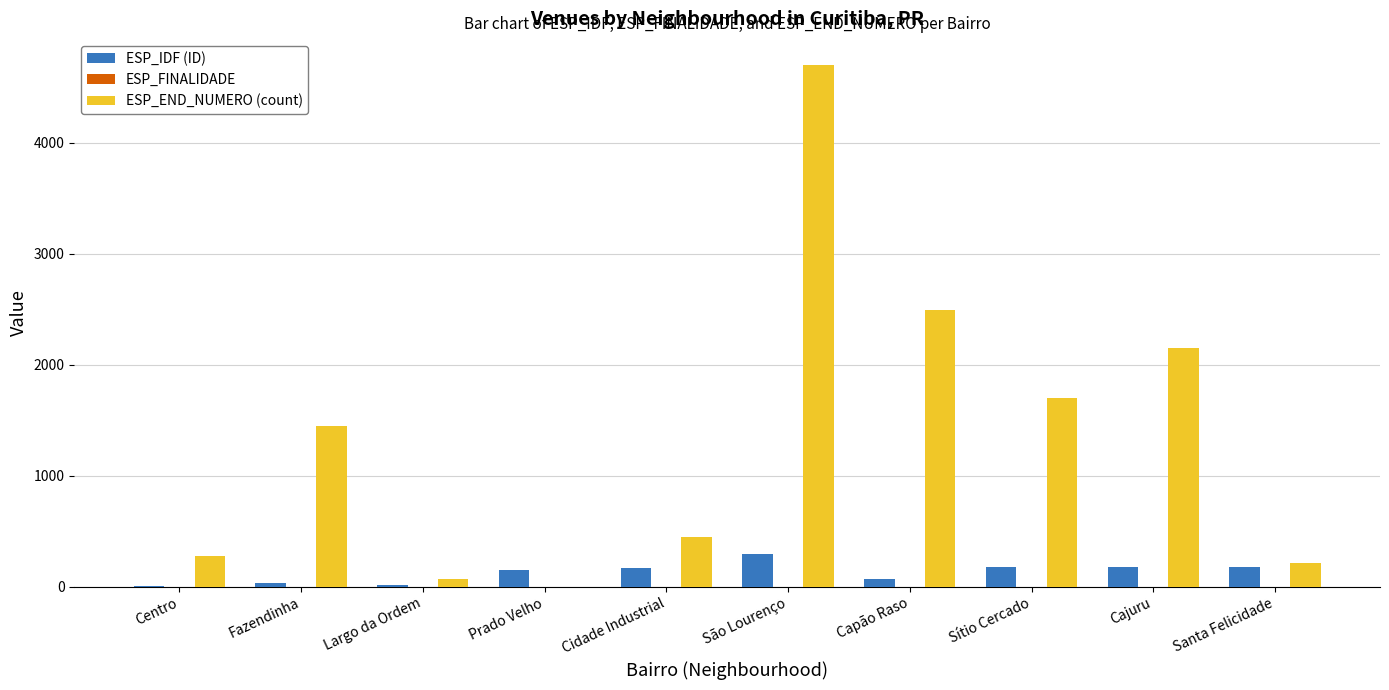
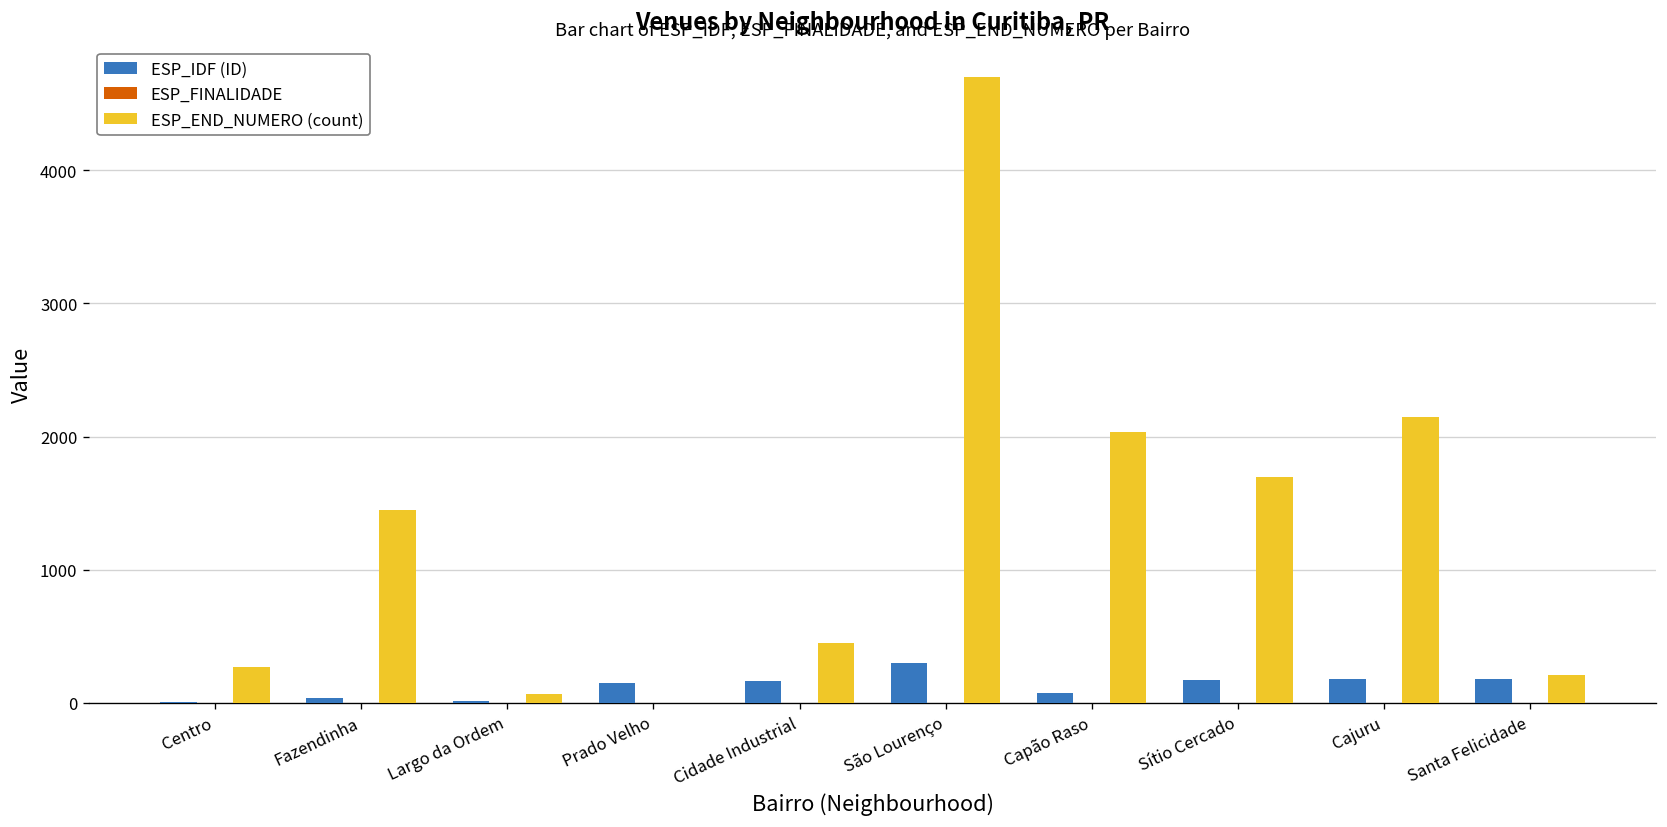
  {
    "ESP_IDF (ID)": {
      "Fazendinha": 40,
      "Prado Velho": 150,
      "Cidade Industrial": 170,
      "São Lourenço": 300,
      "Capão Raso": 70,
      "Sítio Cercado": 180,
      "Cajuru": 180,
      "Santa Felicidade": 180
    },
    "ESP_FINALIDADE": {
      "Centro": 0,
      "Fazendinha": 0,
      "Largo da Ordem": 0,
      "Prado Velho": 0,
      "Cidade Industrial": 0,
      "São Lourenço": 0,
      "Capão Raso": 0,
      "Sítio Cercado": 0,
      "Cajuru": 0,
      "Santa Felicidade": 0
    },
    "ESP_END_NUMERO (count)": {
      "Centro": 270,
      "Fazendinha": 1450,
      "Largo da Ordem": 70,
      "Prado Velho": 0,
      "Cidade Industrial": 450,
      "São Lourenço": 4700,
-     "Capão Raso": 2490,
+     "Capão Raso": 2030,
      "Sítio Cercado": 1700,
      "Cajuru": 2150,
      "Santa Felicidade": 210
    }
  }
